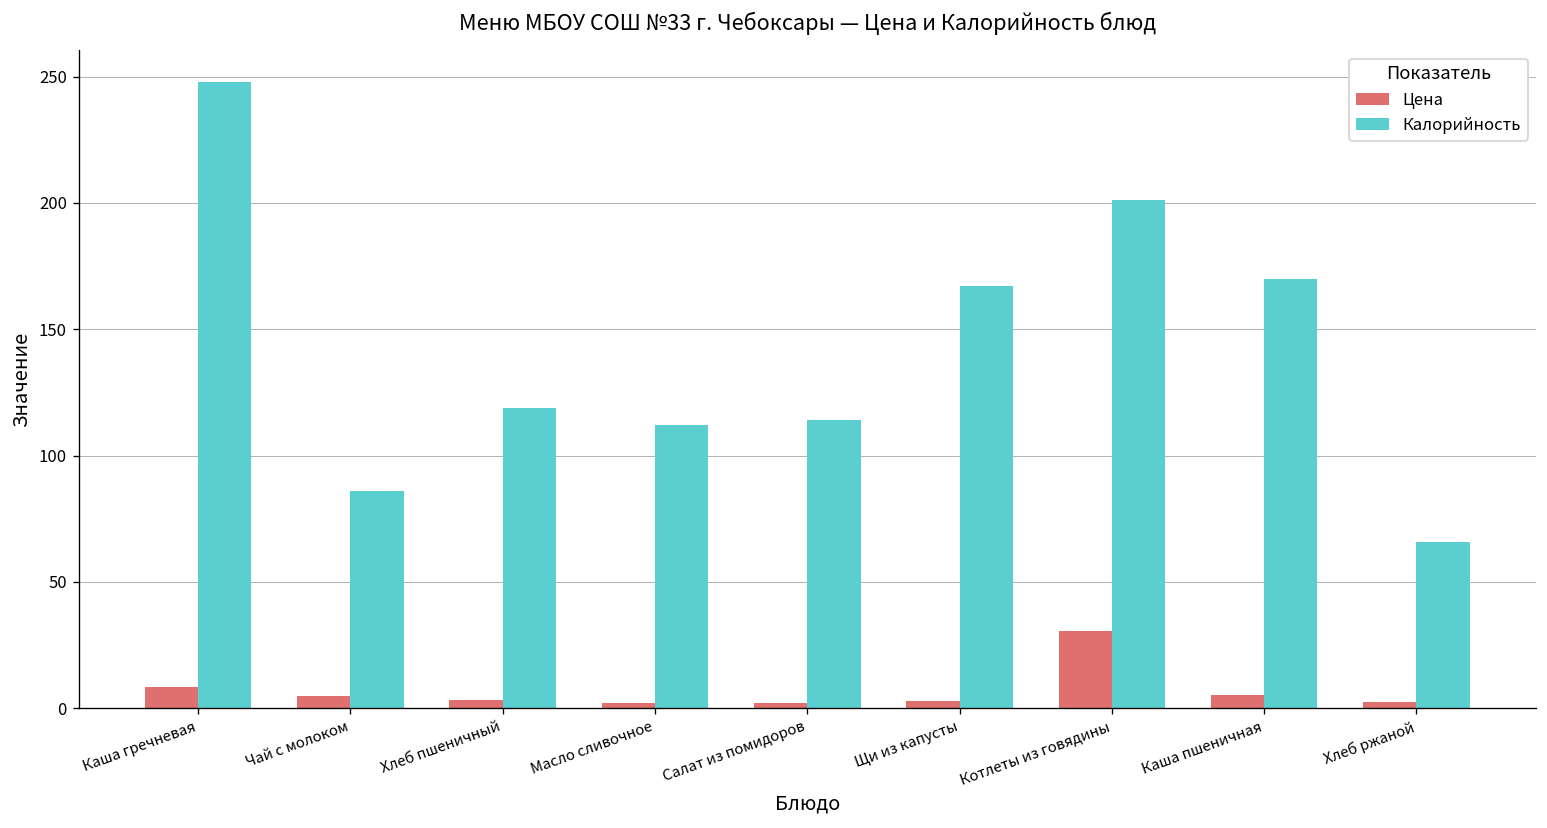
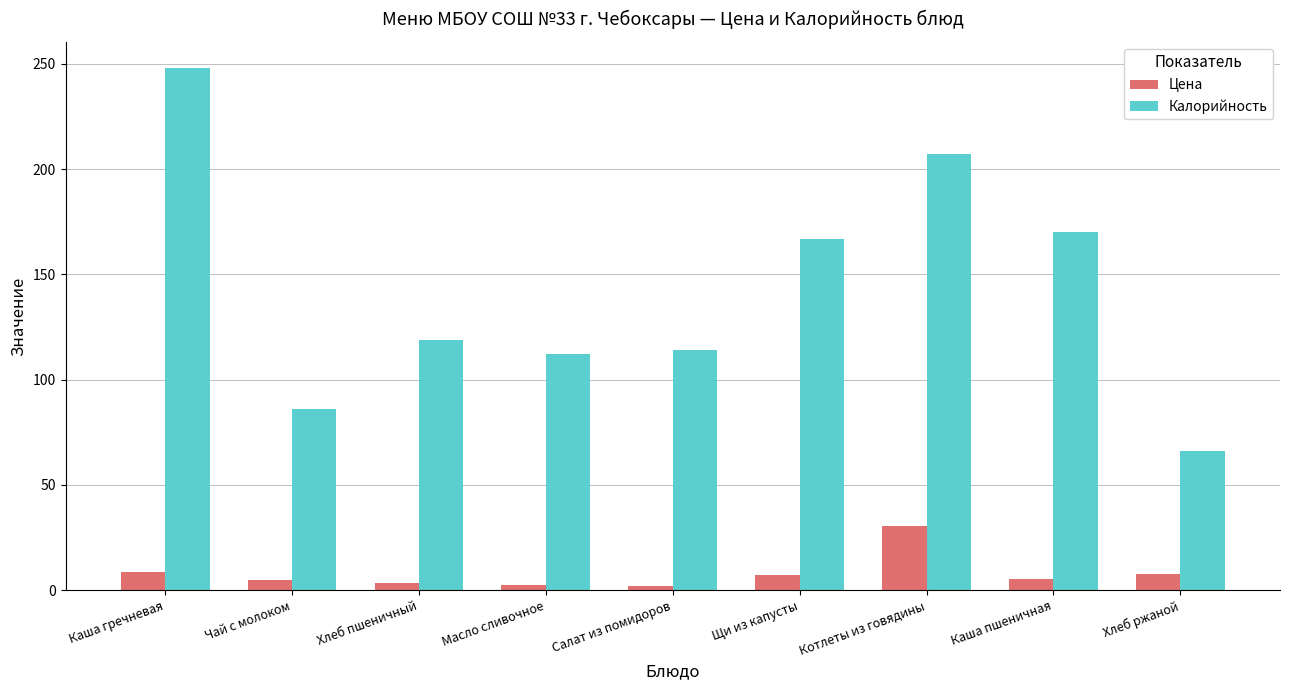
  {
    "Цена": {
      "Каша гречневая": 8,
      "Чай с молоком": 5,
      "Хлеб пшеничный": 3,
      "Масло сливочное": 2,
      "Салат из помидоров": 2,
-     "Щи из капусты": 3,
+     "Щи из капусты": 7,
      "Котлеты из говядины": 31,
      "Каша пшеничная": 5,
-     "Хлеб ржаной": 2
+     "Хлеб ржаной": 8
    },
    "Калорийность": {
      "Каша гречневая": 248,
      "Чай с молоком": 86,
      "Хлеб пшеничный": 119,
      "Масло сливочное": 112,
      "Салат из помидоров": 114,
      "Щи из капусты": 167,
-     "Котлеты из говядины": 201,
+     "Котлеты из говядины": 207,
      "Каша пшеничная": 170,
      "Хлеб ржаной": 66
    }
  }
